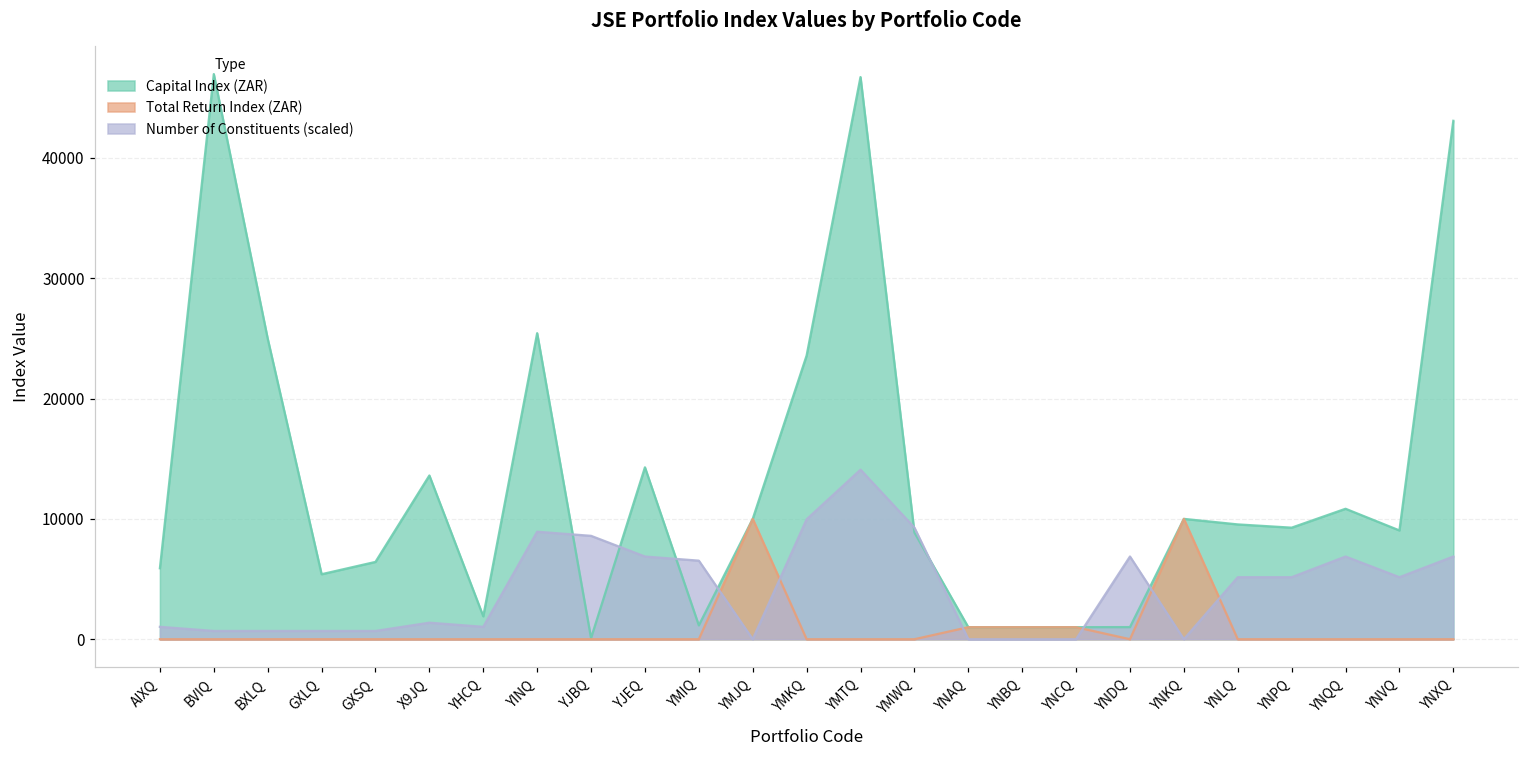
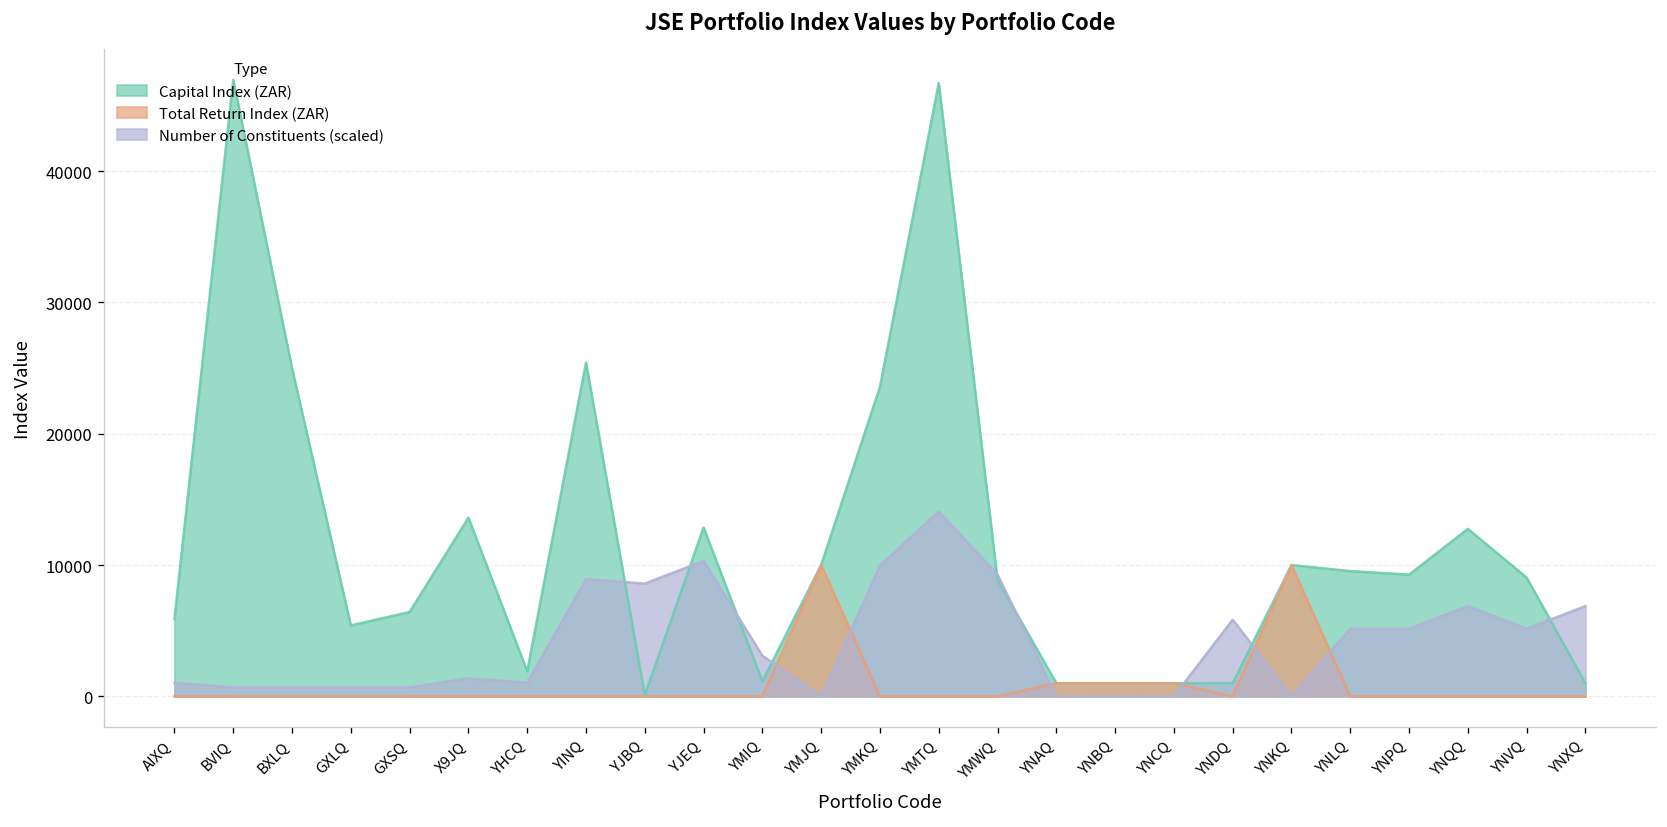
  {
    "Capital Index (ZAR)": {
      "AIXQ": 5900,
      "BVIQ": 47000,
      "BXLQ": 25000,
      "GXLQ": 5400,
      "GXSQ": 6400,
      "X9JQ": 13600,
      "YHCQ": 1900,
      "YINQ": 25400,
-     "YJEQ": 14300,
+     "YJEQ": 12900,
      "YMIQ": 1200,
      "YMKQ": 23600,
      "YMTQ": 46700,
      "YMWQ": 8900,
      "YNDQ": 1000,
      "YNLQ": 9500,
      "YNPQ": 9300,
-     "YNQQ": 10800,
+     "YNQQ": 12800,
      "YNVQ": 9000,
-     "YNXQ": 43100
+     "YNXQ": 1000
    },
    "Total Return Index (ZAR)": {
      "AIXQ": 0,
      "BVIQ": 0,
      "BXLQ": 0,
      "GXLQ": 0,
      "GXSQ": 0,
      "X9JQ": 0,
      "YHCQ": 0,
      "YINQ": 0,
      "YJEQ": 0,
      "YMIQ": 0,
      "YMKQ": 0,
      "YMTQ": 0,
      "YMWQ": 0,
      "YNDQ": 0,
      "YNLQ": 0,
      "YNPQ": 0,
      "YNQQ": 0,
      "YNVQ": 0,
      "YNXQ": 0
    },
    "Number of Constituents (scaled)": {
      "AIXQ": 1000,
      "BVIQ": 700,
      "BXLQ": 700,
      "GXLQ": 700,
      "GXSQ": 700,
      "X9JQ": 1400,
      "YHCQ": 1000,
      "YINQ": 8900,
      "YJBQ": 8600,
-     "YJEQ": 6900,
-     "YMIQ": 6500,
+     "YJEQ": 10300,
+     "YMIQ": 3100,
      "YMJQ": 0,
      "YMKQ": 10000,
      "YMTQ": 14100,
      "YMWQ": 9300,
      "YNAQ": 0,
      "YNBQ": 0,
      "YNCQ": 0,
-     "YNDQ": 6900,
+     "YNDQ": 5800,
      "YNKQ": 0,
      "YNLQ": 5200,
      "YNPQ": 5200,
      "YNQQ": 6900,
      "YNVQ": 5200,
      "YNXQ": 6900
    }
  }
